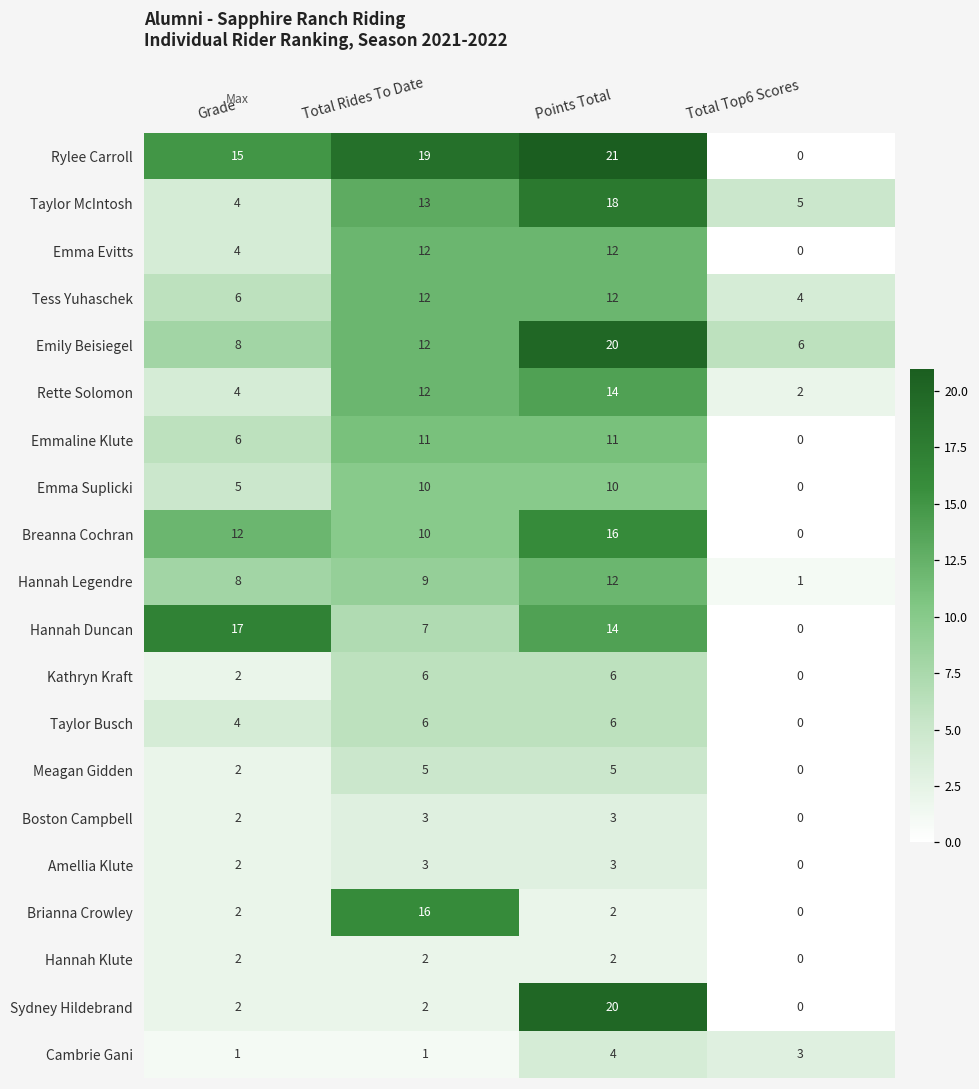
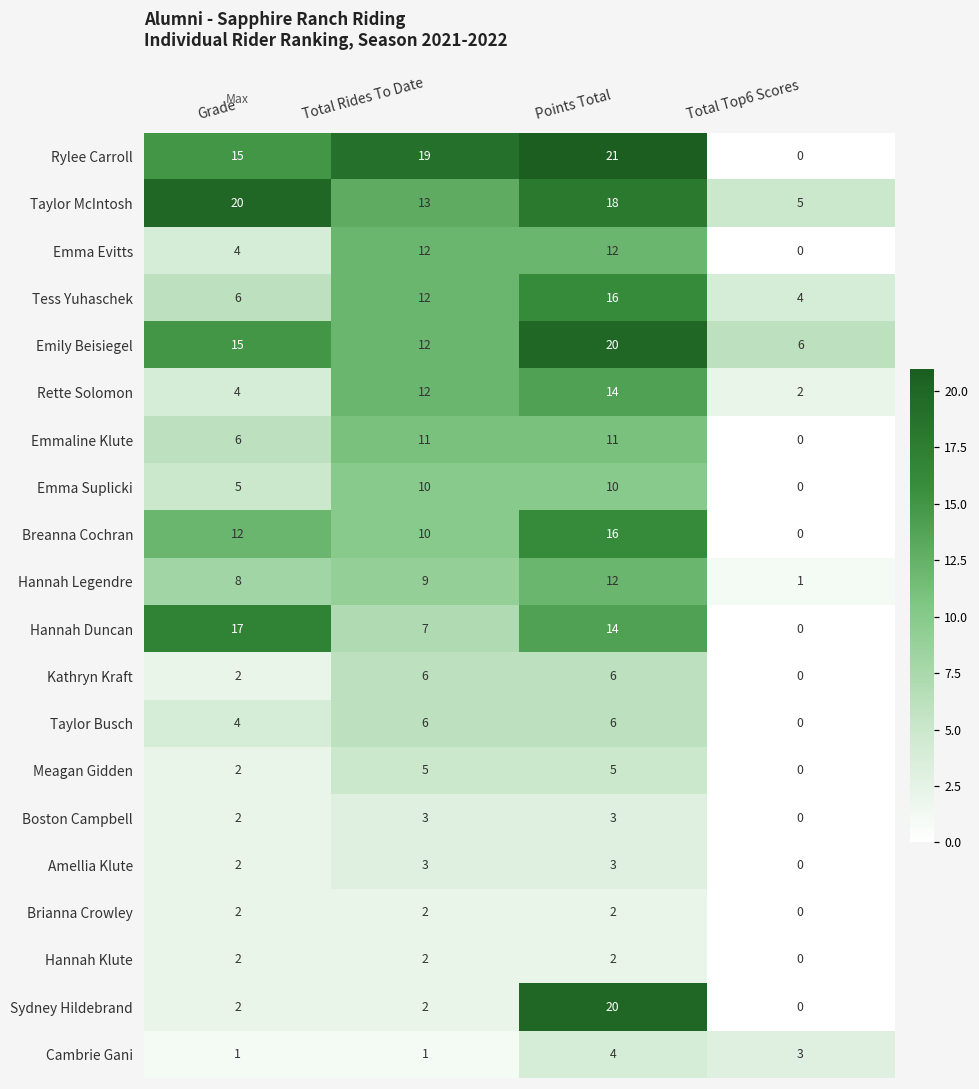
  {
    "Rylee Carroll": {
      "Grade": 15,
      "Total Rides To Date": 19,
      "Points Total": 21,
      "Total Top6 Scores": 0
    },
    "Taylor McIntosh": {
-     "Grade": 4,
+     "Grade": 20,
      "Total Rides To Date": 13,
      "Points Total": 18,
      "Total Top6 Scores": 5
    },
    "Emma Evitts": {
      "Grade": 4,
      "Total Rides To Date": 12,
      "Points Total": 12,
      "Total Top6 Scores": 0
    },
    "Tess Yuhaschek": {
      "Grade": 6,
      "Total Rides To Date": 12,
-     "Points Total": 12,
+     "Points Total": 16,
      "Total Top6 Scores": 4
    },
    "Emily Beisiegel": {
-     "Grade": 8,
+     "Grade": 15,
      "Total Rides To Date": 12,
      "Points Total": 20,
      "Total Top6 Scores": 6
    },
    "Rette Solomon": {
      "Grade": 4,
      "Total Rides To Date": 12,
      "Points Total": 14,
      "Total Top6 Scores": 2
    },
    "Emmaline Klute": {
      "Grade": 6,
      "Total Rides To Date": 11,
      "Points Total": 11,
      "Total Top6 Scores": 0
    },
    "Emma Suplicki": {
      "Grade": 5,
      "Total Rides To Date": 10,
      "Points Total": 10,
      "Total Top6 Scores": 0
    },
    "Breanna Cochran": {
      "Grade": 12,
      "Total Rides To Date": 10,
      "Points Total": 16,
      "Total Top6 Scores": 0
    },
    "Hannah Legendre": {
      "Grade": 8,
      "Total Rides To Date": 9,
      "Points Total": 12,
      "Total Top6 Scores": 1
    },
    "Hannah Duncan": {
      "Grade": 17,
      "Total Rides To Date": 7,
      "Points Total": 14,
      "Total Top6 Scores": 0
    },
    "Kathryn Kraft": {
      "Grade": 2,
      "Total Rides To Date": 6,
      "Points Total": 6,
      "Total Top6 Scores": 0
    },
    "Taylor Busch": {
      "Grade": 4,
      "Total Rides To Date": 6,
      "Points Total": 6,
      "Total Top6 Scores": 0
    },
    "Meagan Gidden": {
      "Grade": 2,
      "Total Rides To Date": 5,
      "Points Total": 5,
      "Total Top6 Scores": 0
    },
    "Boston Campbell": {
      "Grade": 2,
      "Total Rides To Date": 3,
      "Points Total": 3,
      "Total Top6 Scores": 0
    },
    "Amellia Klute": {
      "Grade": 2,
      "Total Rides To Date": 3,
      "Points Total": 3,
      "Total Top6 Scores": 0
    },
    "Brianna Crowley": {
      "Grade": 2,
-     "Total Rides To Date": 16,
+     "Total Rides To Date": 2,
      "Points Total": 2,
      "Total Top6 Scores": 0
    },
    "Hannah Klute": {
      "Grade": 2,
      "Total Rides To Date": 2,
      "Points Total": 2,
      "Total Top6 Scores": 0
    },
    "Sydney Hildebrand": {
      "Grade": 2,
      "Total Rides To Date": 2,
      "Points Total": 20,
      "Total Top6 Scores": 0
    },
    "Cambrie Gani": {
      "Grade": 1,
      "Total Rides To Date": 1,
      "Points Total": 4,
      "Total Top6 Scores": 3
    }
  }
